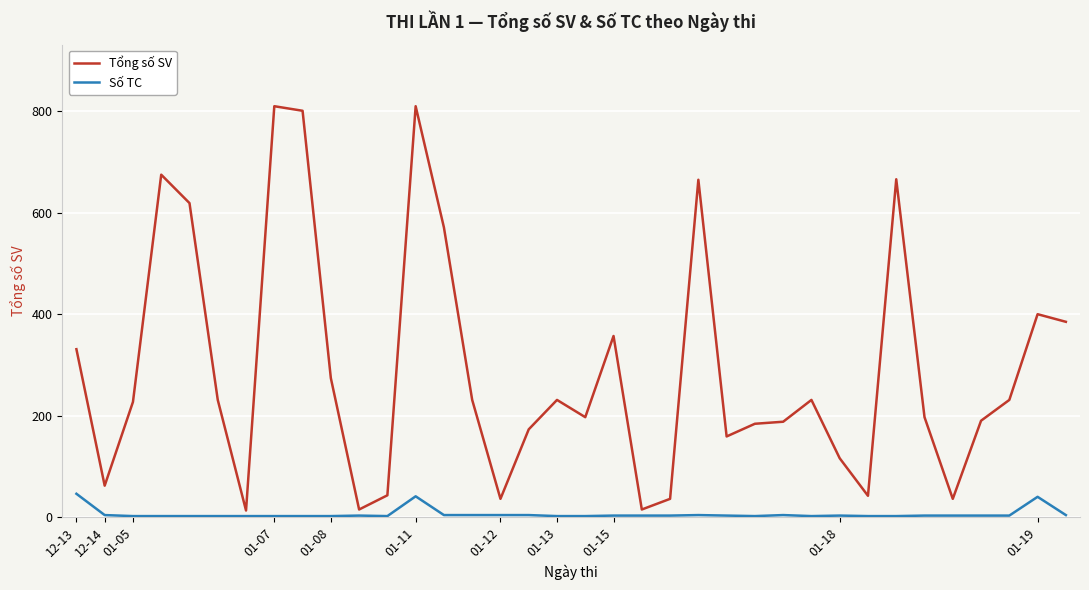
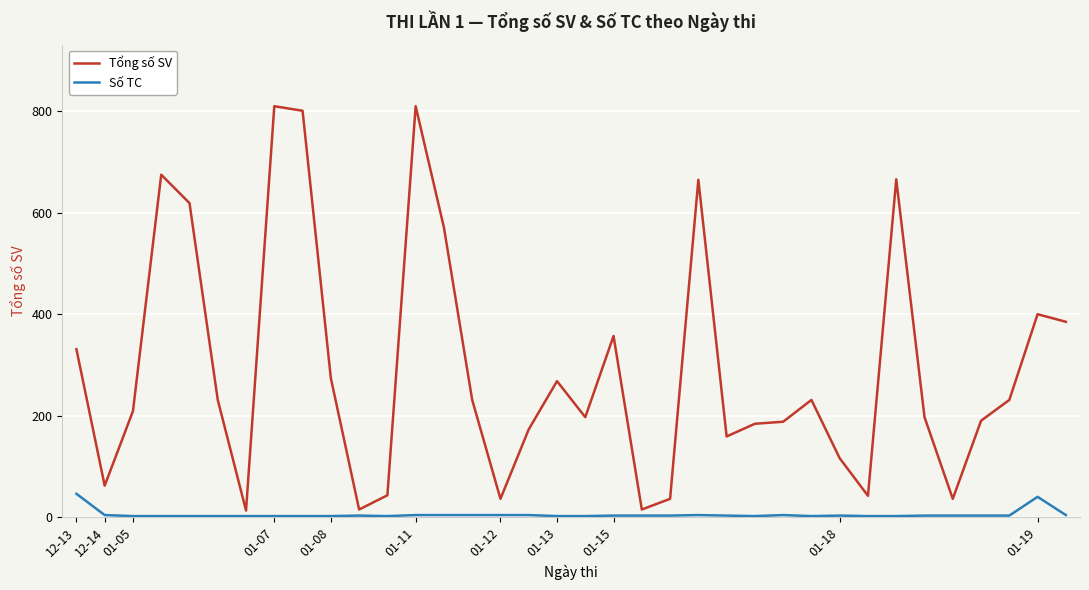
  {
    "Tổng số SV": {
      "12-13": 330,
      "12-14": 60,
-     "01-05": 230,
+     "01-05": 210,
      "01-07": 810,
      "01-08": 270,
      "01-11": 810,
      "01-12": 40,
-     "01-13": 230,
+     "01-13": 270,
      "01-15": 360,
      "01-18": 120,
      "01-19": 400
    },
    "Số TC": {
      "12-13": 50,
      "12-14": 0,
      "01-05": 0,
      "01-07": 0,
      "01-08": 0,
-     "01-11": 40,
+     "01-11": 0,
      "01-12": 0,
      "01-13": 0,
      "01-15": 0,
      "01-18": 0,
      "01-19": 40
    }
  }
